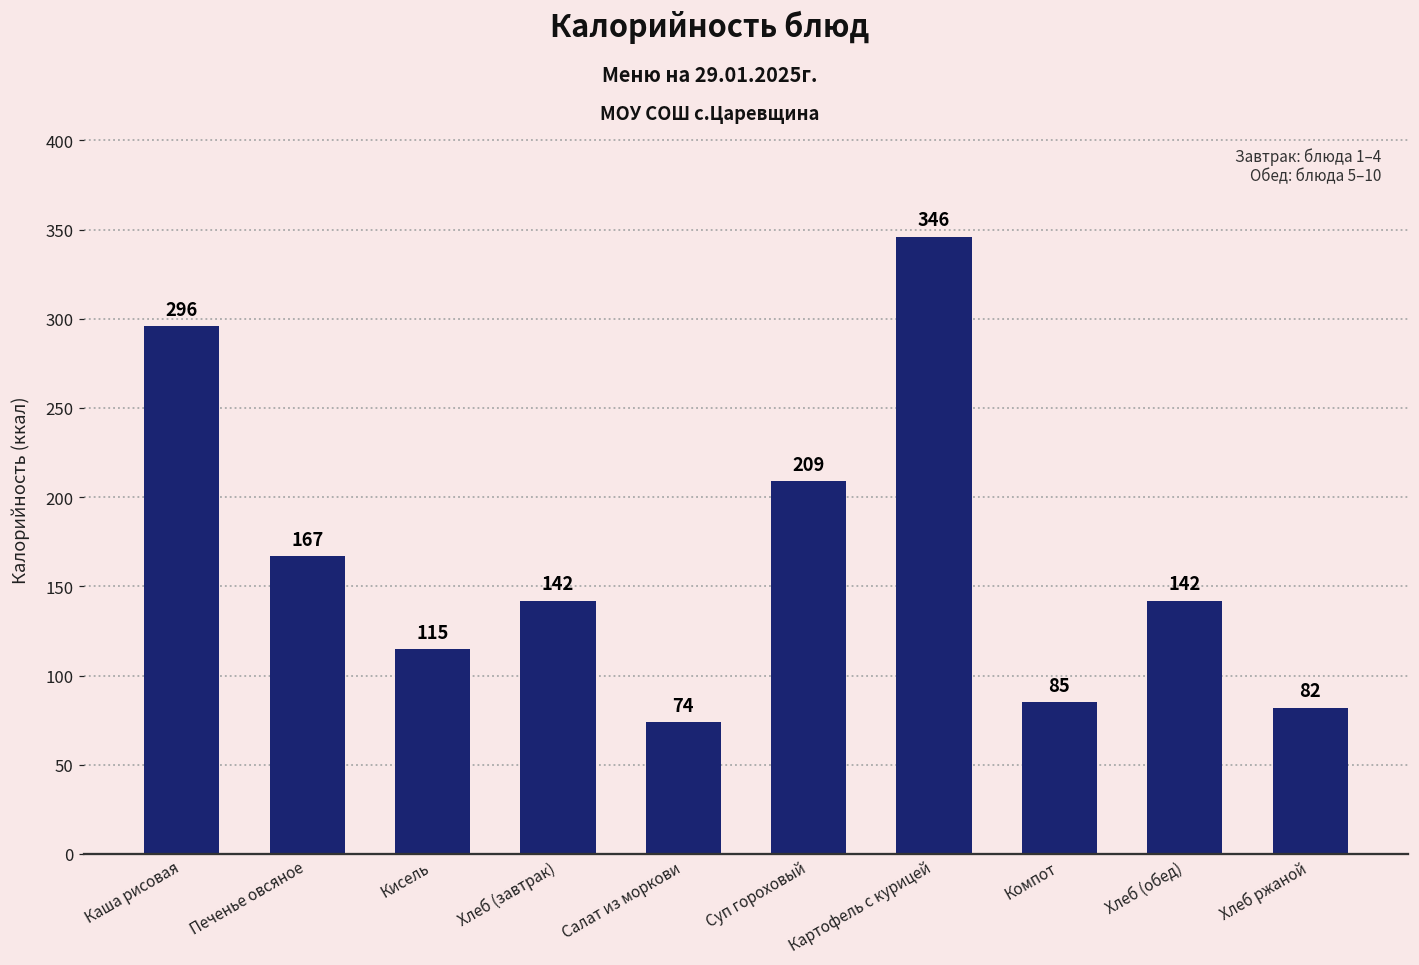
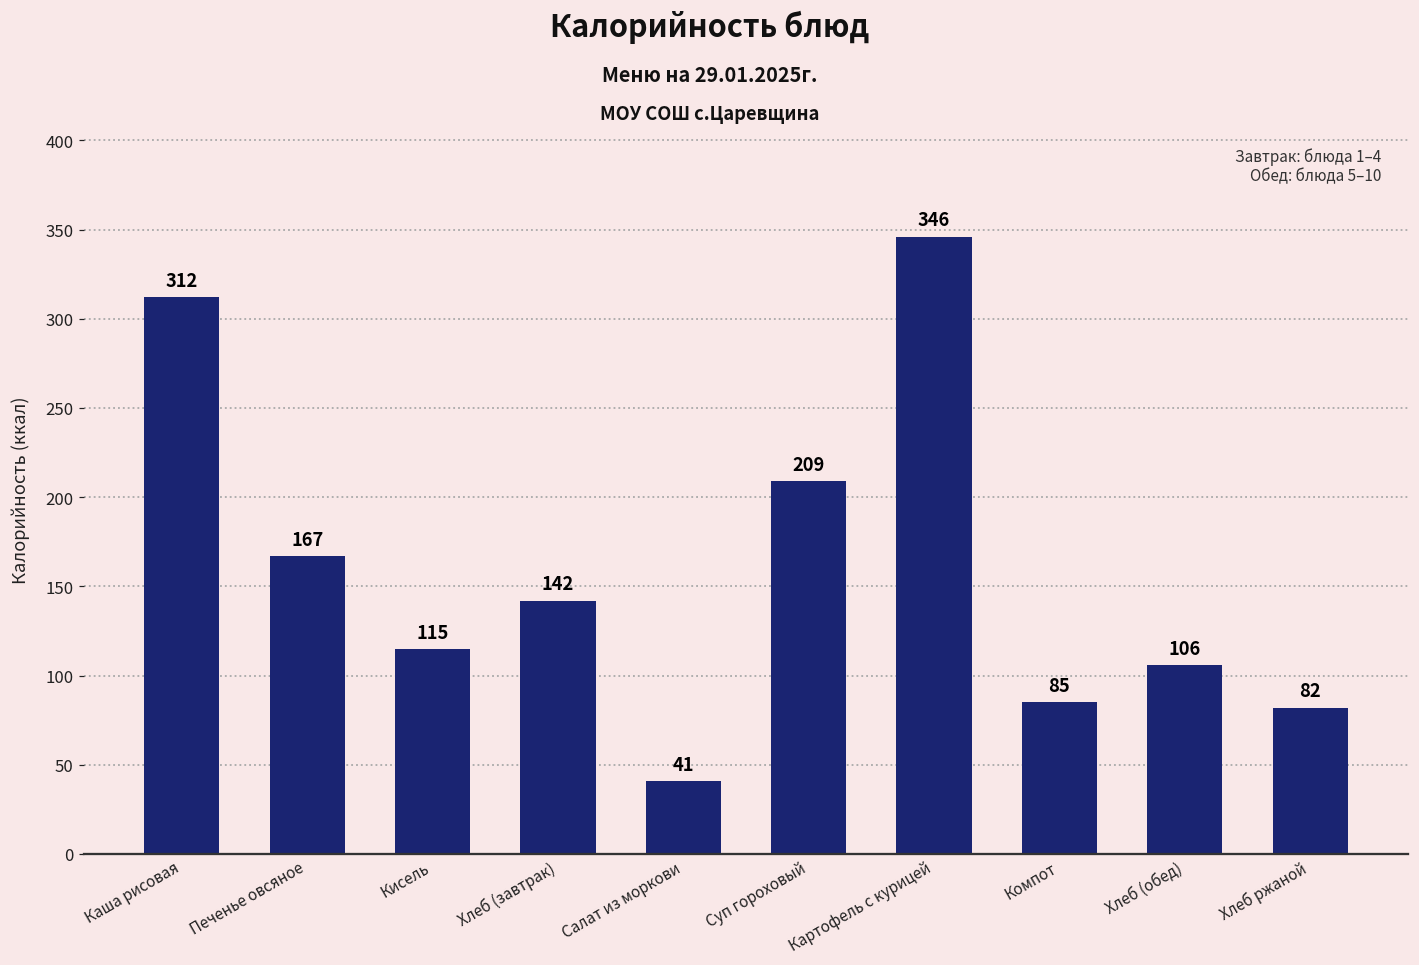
  {
-   "Каша рисовая": 296,
+   "Каша рисовая": 312,
    "Печенье овсяное": 167,
    "Кисель": 115,
    "Хлеб (завтрак)": 142,
-   "Салат из моркови": 74,
+   "Салат из моркови": 41,
    "Суп гороховый": 209,
    "Картофель с курицей": 346,
    "Компот": 85,
-   "Хлеб (обед)": 142,
+   "Хлеб (обед)": 106,
    "Хлеб ржаной": 82
  }
